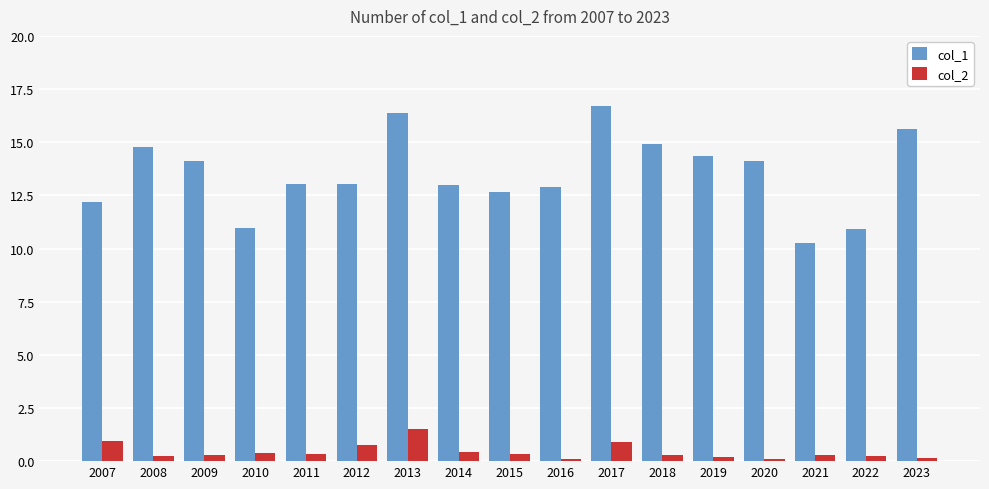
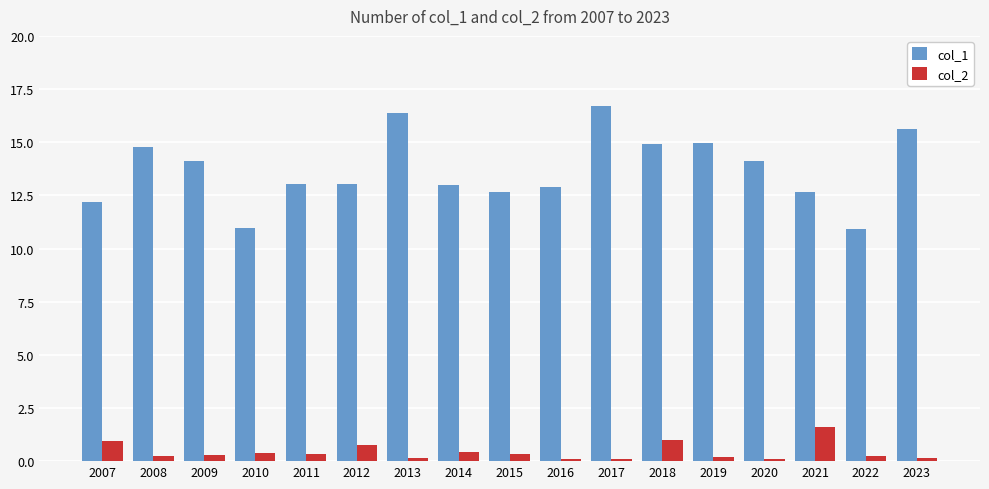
  {
    "col_1": {
      "2007": 12.2,
      "2008": 14.8,
      "2009": 14.1,
      "2010": 11.0,
      "2011": 13.0,
      "2012": 13.0,
      "2013": 16.4,
      "2014": 13.0,
      "2015": 12.6,
      "2016": 12.9,
      "2017": 16.7,
      "2018": 14.9,
-     "2019": 14.4,
+     "2019": 15.0,
      "2020": 14.1,
-     "2021": 10.2,
+     "2021": 12.6,
      "2022": 10.9,
      "2023": 15.6
    },
    "col_2": {
      "2007": 0.9,
      "2008": 0.2,
      "2009": 0.3,
      "2010": 0.4,
      "2011": 0.3,
      "2012": 0.8,
-     "2013": 1.5,
+     "2013": 0.2,
      "2014": 0.4,
      "2015": 0.3,
-     "2017": 0.9,
-     "2018": 0.3,
+     "2017": 0.1,
+     "2018": 1.0,
      "2019": 0.2,
-     "2021": 0.3,
+     "2021": 1.6,
      "2022": 0.3,
      "2023": 0.1
    }
  }
